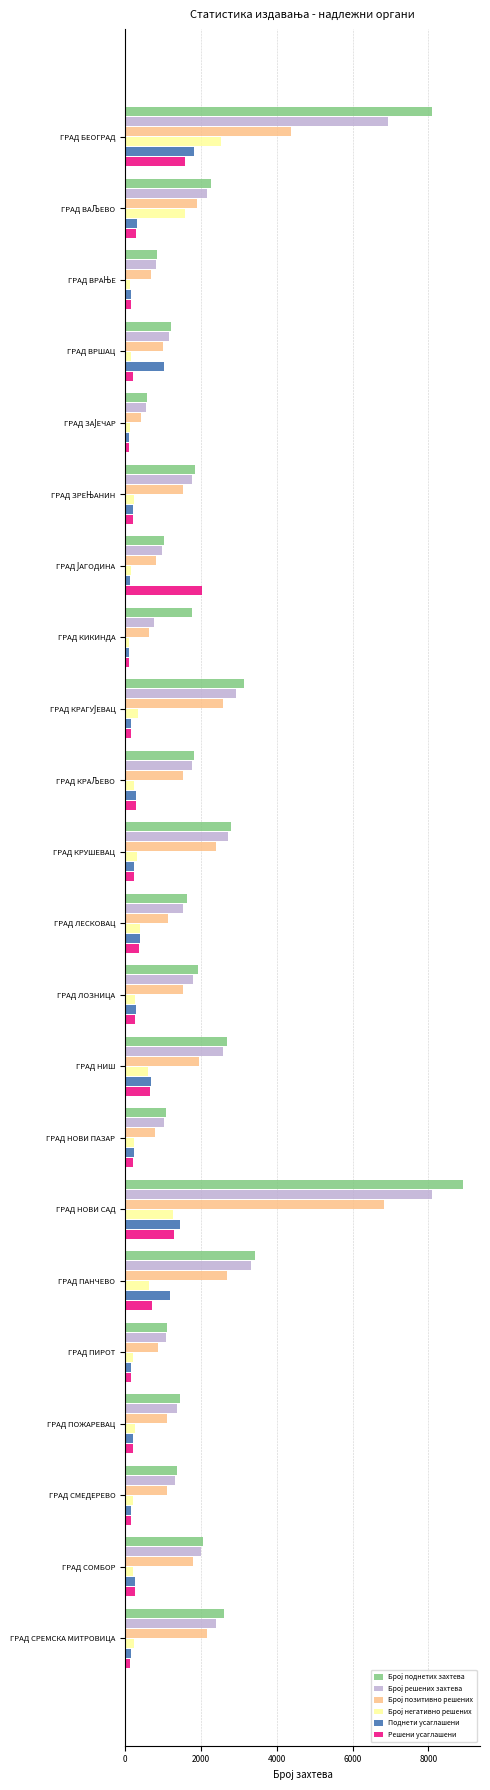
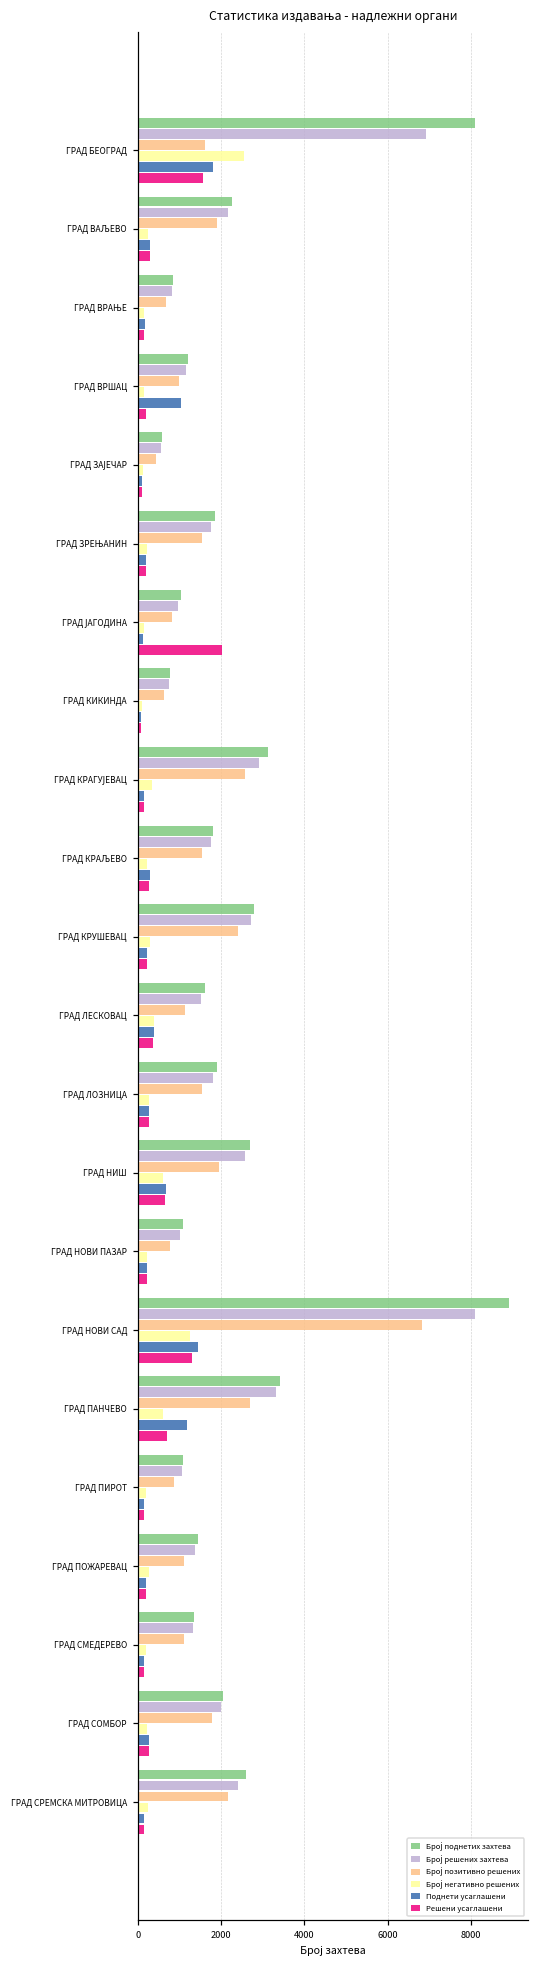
  {
    "Број поднетих захтева": {
      "ГРАД БЕОГРАД": 8100,
      "ГРАД ВАЉЕВО": 2300,
      "ГРАД ВРАЊЕ": 800,
      "ГРАД ВРШАЦ": 1200,
      "ГРАД ЗАЈЕЧАР": 600,
      "ГРАД ЗРЕЊАНИН": 1800,
      "ГРАД ЈАГОДИНА": 1000,
-     "ГРАД КИКИНДА": 1800,
+     "ГРАД КИКИНДА": 800,
      "ГРАД КРАГУЈЕВАЦ": 3100,
      "ГРАД КРАЉЕВО": 1800,
      "ГРАД КРУШЕВАЦ": 2800,
      "ГРАД ЛЕСКОВАЦ": 1600,
      "ГРАД ЛОЗНИЦА": 1900,
      "ГРАД НИШ": 2700,
      "ГРАД НОВИ ПАЗАР": 1100,
      "ГРАД НОВИ САД": 8900,
      "ГРАД ПАНЧЕВО": 3400,
      "ГРАД ПИРОТ": 1100,
      "ГРАД ПОЖАРЕВАЦ": 1500,
      "ГРАД СМЕДЕРЕВО": 1400,
      "ГРАД СОМБОР": 2000,
      "ГРАД СРЕМСКА МИТРОВИЦА": 2600
    },
    "Број решених захтева": {
      "ГРАД БЕОГРАД": 6900,
      "ГРАД ВАЉЕВО": 2200,
      "ГРАД ВРАЊЕ": 800,
      "ГРАД ВРШАЦ": 1200,
      "ГРАД ЗАЈЕЧАР": 600,
      "ГРАД ЗРЕЊАНИН": 1800,
      "ГРАД ЈАГОДИНА": 1000,
      "ГРАД КИКИНДА": 800,
      "ГРАД КРАГУЈЕВАЦ": 2900,
      "ГРАД КРАЉЕВО": 1800,
      "ГРАД КРУШЕВАЦ": 2700,
      "ГРАД ЛЕСКОВАЦ": 1500,
      "ГРАД ЛОЗНИЦА": 1800,
      "ГРАД НИШ": 2600,
      "ГРАД НОВИ ПАЗАР": 1000,
      "ГРАД НОВИ САД": 8100,
      "ГРАД ПАНЧЕВО": 3300,
      "ГРАД ПИРОТ": 1100,
      "ГРАД ПОЖАРЕВАЦ": 1400,
      "ГРАД СМЕДЕРЕВО": 1300,
      "ГРАД СОМБОР": 2000,
      "ГРАД СРЕМСКА МИТРОВИЦА": 2400
    },
    "Број позитивно решених": {
-     "ГРАД БЕОГРАД": 4400,
+     "ГРАД БЕОГРАД": 1600,
      "ГРАД ВАЉЕВО": 1900,
      "ГРАД ВРАЊЕ": 700,
      "ГРАД ВРШАЦ": 1000,
      "ГРАД ЗАЈЕЧАР": 400,
      "ГРАД ЗРЕЊАНИН": 1500,
      "ГРАД ЈАГОДИНА": 800,
      "ГРАД КИКИНДА": 600,
      "ГРАД КРАГУЈЕВАЦ": 2600,
      "ГРАД КРАЉЕВО": 1500,
      "ГРАД КРУШЕВАЦ": 2400,
      "ГРАД ЛЕСКОВАЦ": 1100,
      "ГРАД ЛОЗНИЦА": 1500,
      "ГРАД НИШ": 2000,
      "ГРАД НОВИ ПАЗАР": 800,
      "ГРАД НОВИ САД": 6800,
      "ГРАД ПАНЧЕВО": 2700,
      "ГРАД ПИРОТ": 900,
      "ГРАД ПОЖАРЕВАЦ": 1100,
      "ГРАД СМЕДЕРЕВО": 1100,
      "ГРАД СОМБОР": 1800,
      "ГРАД СРЕМСКА МИТРОВИЦА": 2200
    },
    "Број негативно решених": {
      "ГРАД БЕОГРАД": 2500,
-     "ГРАД ВАЉЕВО": 1600,
+     "ГРАД ВАЉЕВО": 300,
      "ГРАД ВРАЊЕ": 100,
      "ГРАД ВРШАЦ": 200,
      "ГРАД ЗАЈЕЧАР": 100,
      "ГРАД ЗРЕЊАНИН": 200,
      "ГРАД ЈАГОДИНА": 200,
      "ГРАД КИКИНДА": 100,
      "ГРАД КРАГУЈЕВАЦ": 300,
      "ГРАД КРАЉЕВО": 200,
      "ГРАД КРУШЕВАЦ": 300,
      "ГРАД ЛЕСКОВАЦ": 400,
      "ГРАД ЛОЗНИЦА": 300,
      "ГРАД НИШ": 600,
      "ГРАД НОВИ ПАЗАР": 200,
      "ГРАД НОВИ САД": 1300,
      "ГРАД ПАНЧЕВО": 600,
      "ГРАД ПИРОТ": 200,
      "ГРАД ПОЖАРЕВАЦ": 300,
      "ГРАД СМЕДЕРЕВО": 200,
      "ГРАД СОМБОР": 200,
      "ГРАД СРЕМСКА МИТРОВИЦА": 200
    },
    "Поднети усаглашени": {
      "ГРАД БЕОГРАД": 1800,
      "ГРАД ВАЉЕВО": 300,
      "ГРАД ВРАЊЕ": 200,
      "ГРАД ВРШАЦ": 1000,
      "ГРАД ЗАЈЕЧАР": 100,
      "ГРАД ЗРЕЊАНИН": 200,
      "ГРАД ЈАГОДИНА": 100,
      "ГРАД КИКИНДА": 100,
      "ГРАД КРАГУЈЕВАЦ": 200,
      "ГРАД КРАЉЕВО": 300,
      "ГРАД КРУШЕВАЦ": 200,
      "ГРАД ЛЕСКОВАЦ": 400,
      "ГРАД ЛОЗНИЦА": 300,
      "ГРАД НИШ": 700,
      "ГРАД НОВИ ПАЗАР": 200,
      "ГРАД НОВИ САД": 1400,
      "ГРАД ПАНЧЕВО": 1200,
      "ГРАД ПИРОТ": 200,
      "ГРАД ПОЖАРЕВАЦ": 200,
      "ГРАД СМЕДЕРЕВО": 200,
      "ГРАД СОМБОР": 300,
      "ГРАД СРЕМСКА МИТРОВИЦА": 200
    },
    "Решени усаглашени": {
      "ГРАД БЕОГРАД": 1600,
      "ГРАД ВАЉЕВО": 300,
      "ГРАД ВРАЊЕ": 200,
      "ГРАД ВРШАЦ": 200,
      "ГРАД ЗАЈЕЧАР": 100,
      "ГРАД ЗРЕЊАНИН": 200,
      "ГРАД ЈАГОДИНА": 2000,
      "ГРАД КИКИНДА": 100,
      "ГРАД КРАГУЈЕВАЦ": 100,
      "ГРАД КРАЉЕВО": 300,
      "ГРАД КРУШЕВАЦ": 200,
      "ГРАД ЛЕСКОВАЦ": 400,
      "ГРАД ЛОЗНИЦА": 300,
      "ГРАД НИШ": 700,
      "ГРАД НОВИ ПАЗАР": 200,
      "ГРАД НОВИ САД": 1300,
      "ГРАД ПАНЧЕВО": 700,
      "ГРАД ПИРОТ": 100,
      "ГРАД ПОЖАРЕВАЦ": 200,
      "ГРАД СМЕДЕРЕВО": 200,
      "ГРАД СОМБОР": 300,
      "ГРАД СРЕМСКА МИТРОВИЦА": 100
    }
  }
